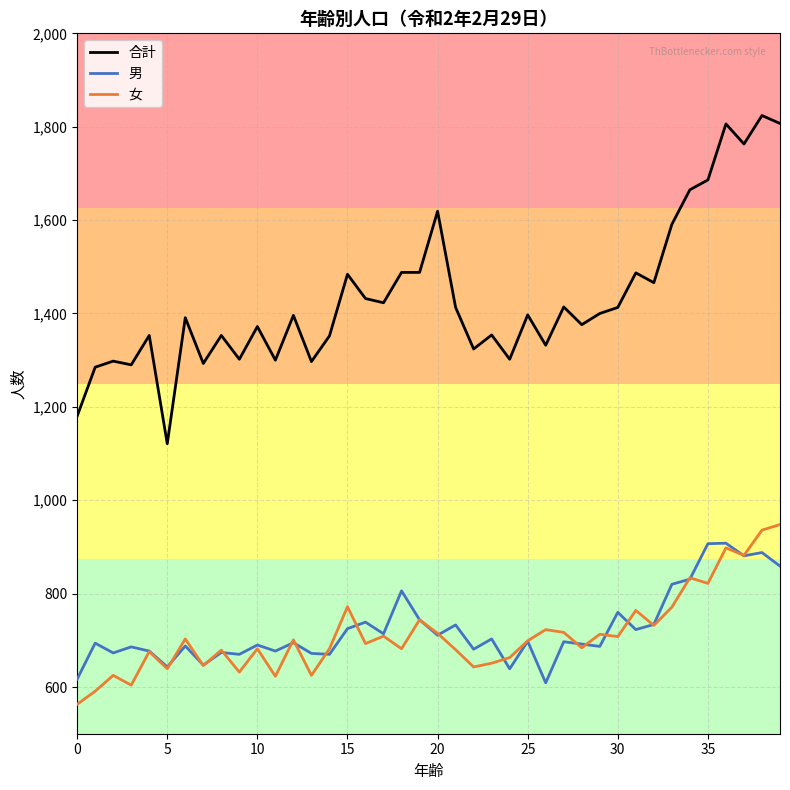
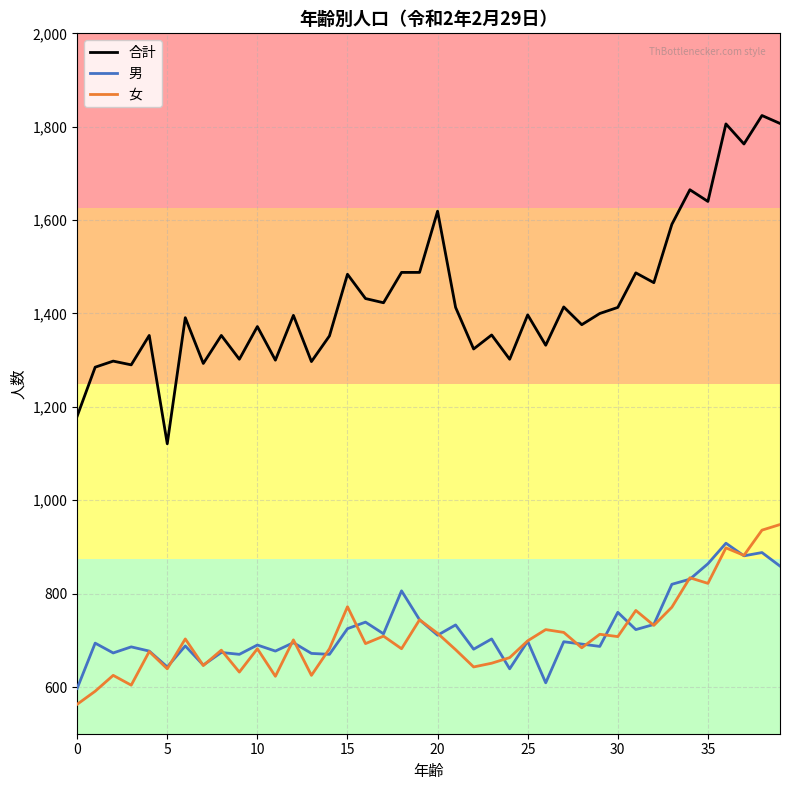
  {
    "合計": {
      "0": "1,180",
      "5": "1,120",
      "10": "1,370",
      "15": "1,480",
      "20": "1,620",
      "25": "1,400",
      "30": "1,410",
-     "35": "1,690"
+     "35": "1,640"
    },
    "男": {
-     "0": "620",
+     "0": "600",
      "10": "690",
      "15": "730",
      "30": "760",
-     "35": "910"
+     "35": "860"
    },
    "女": {
      "0": "560",
      "10": "680",
      "15": "770",
      "30": "710",
      "35": "820"
    }
  }
